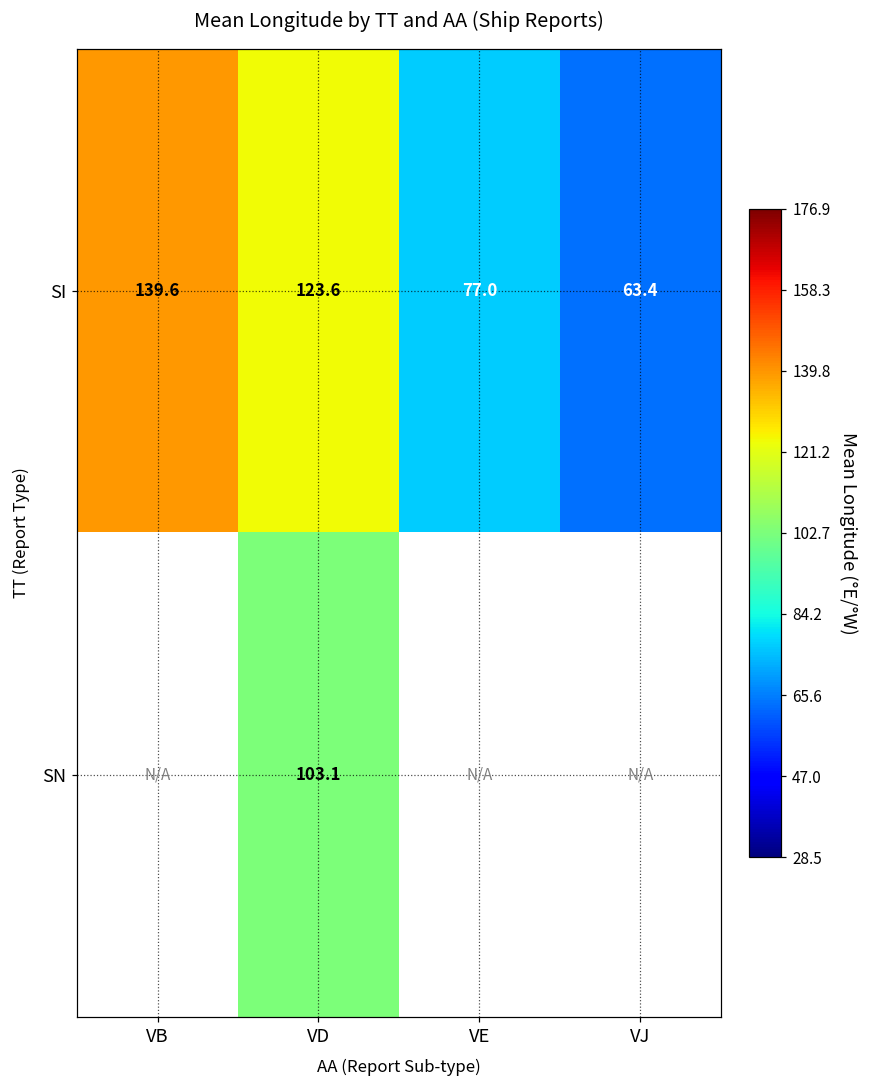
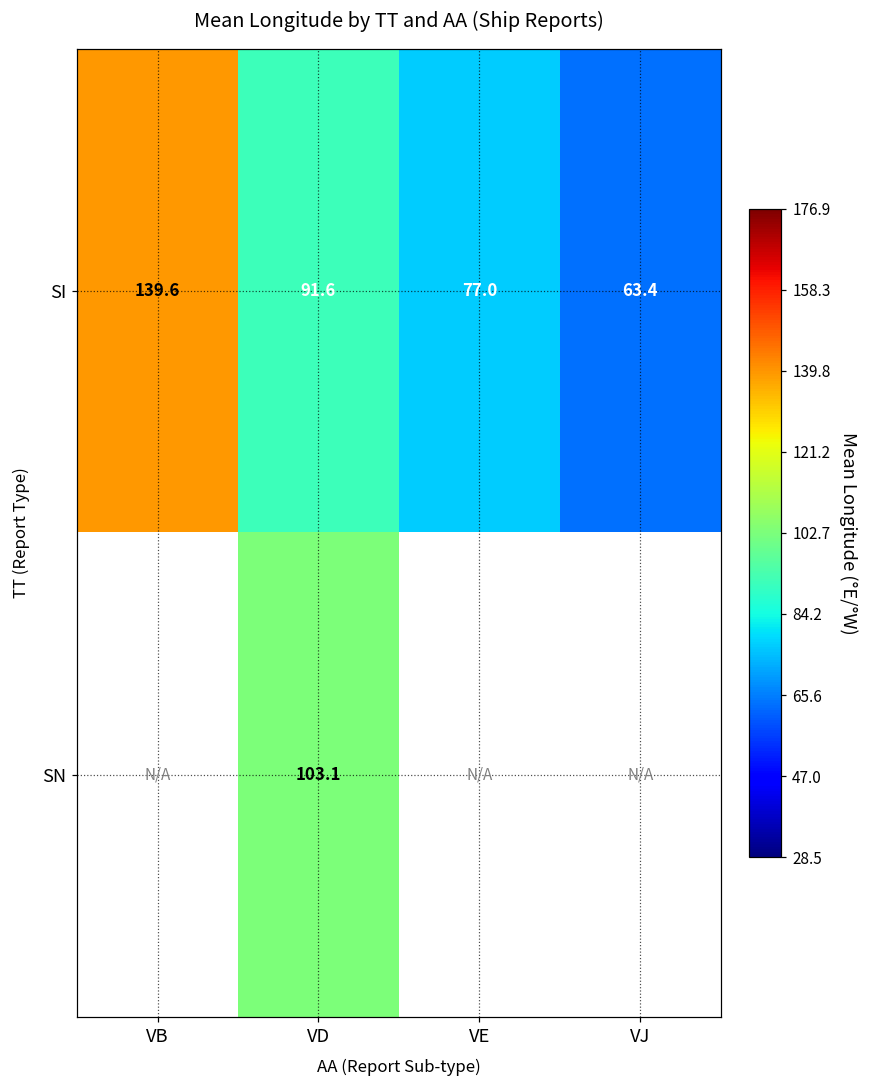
  {
    "SI": {
      "VB": 139.6,
-     "VD": 123.6,
+     "VD": 91.6,
      "VE": 77.0,
      "VJ": 63.4
    },
    "SN": {
      "VD": 103.1
    }
  }
